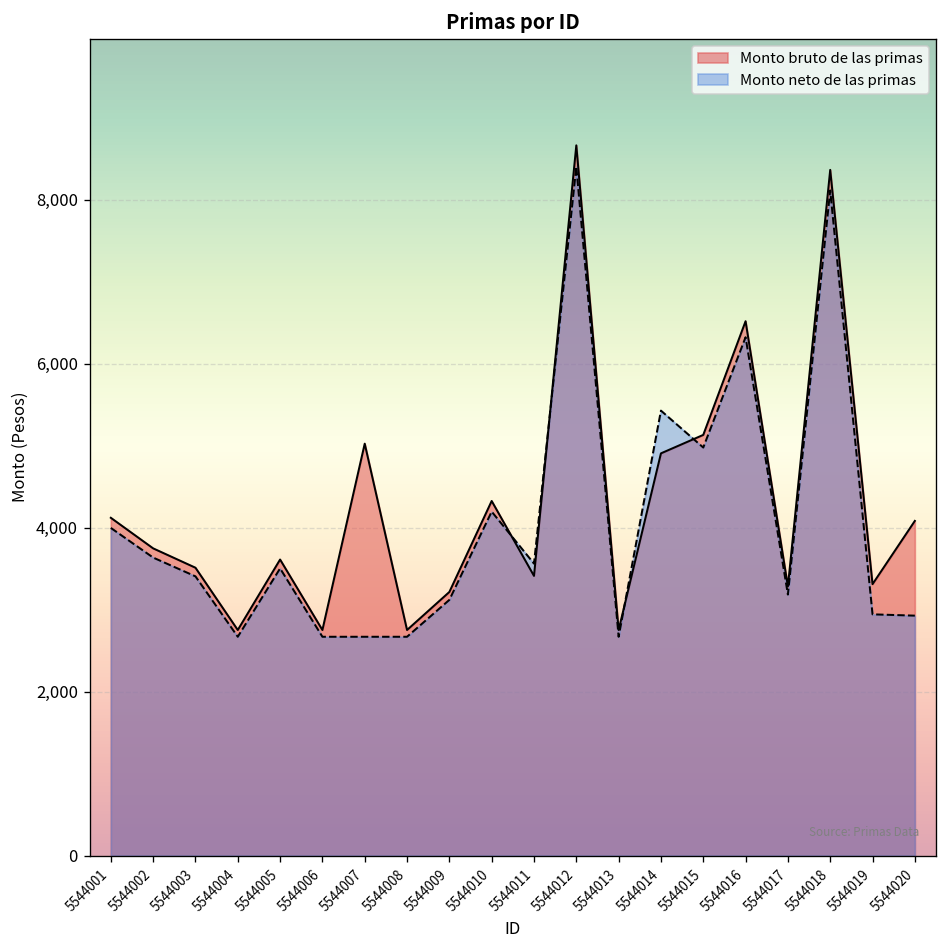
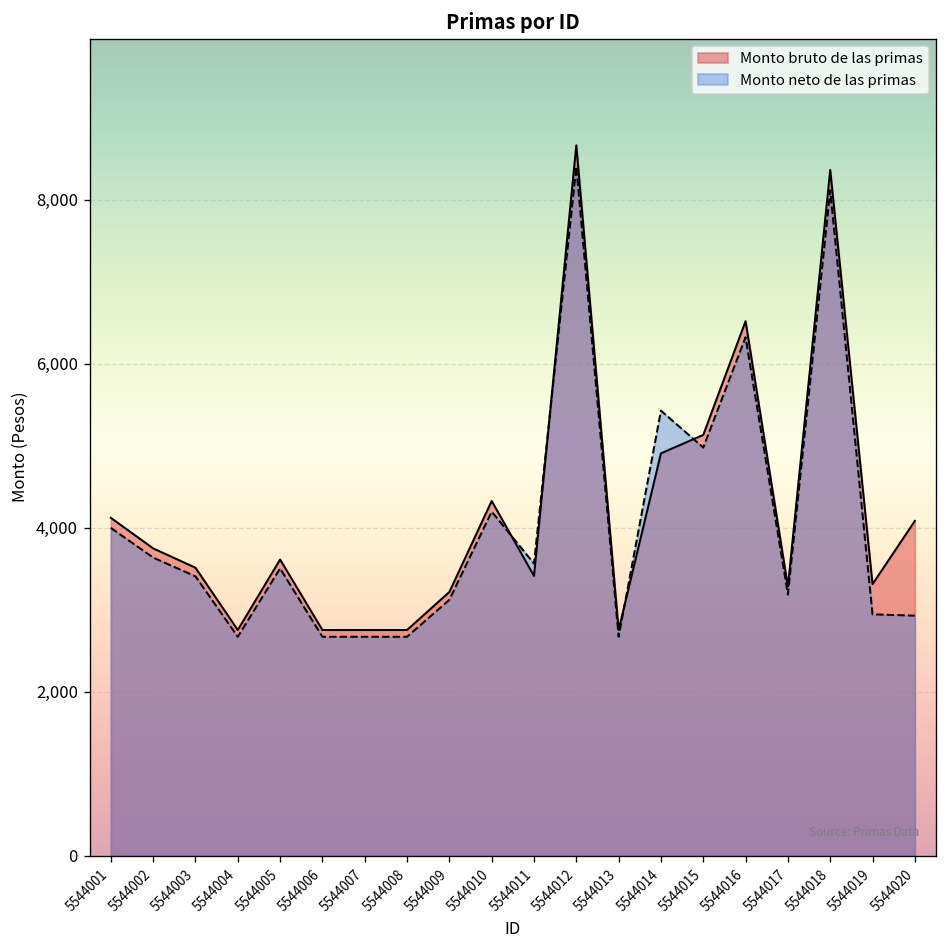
  {
    "Monto bruto de las primas": {
      "5544001": "4,100",
      "5544002": "3,700",
      "5544003": "3,500",
      "5544004": "2,800",
      "5544005": "3,600",
      "5544006": "2,800",
-     "5544007": "5,000",
+     "5544007": "2,800",
      "5544008": "2,800",
      "5544009": "3,200",
      "5544010": "4,300",
      "5544011": "3,400",
      "5544012": "8,700",
      "5544013": "2,800",
      "5544014": "4,900",
      "5544015": "5,100",
      "5544016": "6,500",
      "5544017": "3,300",
      "5544018": "8,400",
      "5544019": "3,300",
      "5544020": "4,100"
    },
    "Monto neto de las primas": {
      "5544001": "4,000",
      "5544002": "3,600",
      "5544003": "3,400",
      "5544004": "2,700",
      "5544005": "3,500",
      "5544006": "2,700",
      "5544007": "2,700",
      "5544008": "2,700",
      "5544009": "3,100",
      "5544010": "4,200",
      "5544011": "3,600",
      "5544012": "8,400",
      "5544013": "2,700",
      "5544014": "5,400",
      "5544015": "5,000",
      "5544016": "6,300",
      "5544017": "3,200",
      "5544018": "8,100",
      "5544019": "2,900",
      "5544020": "2,900"
    }
  }
